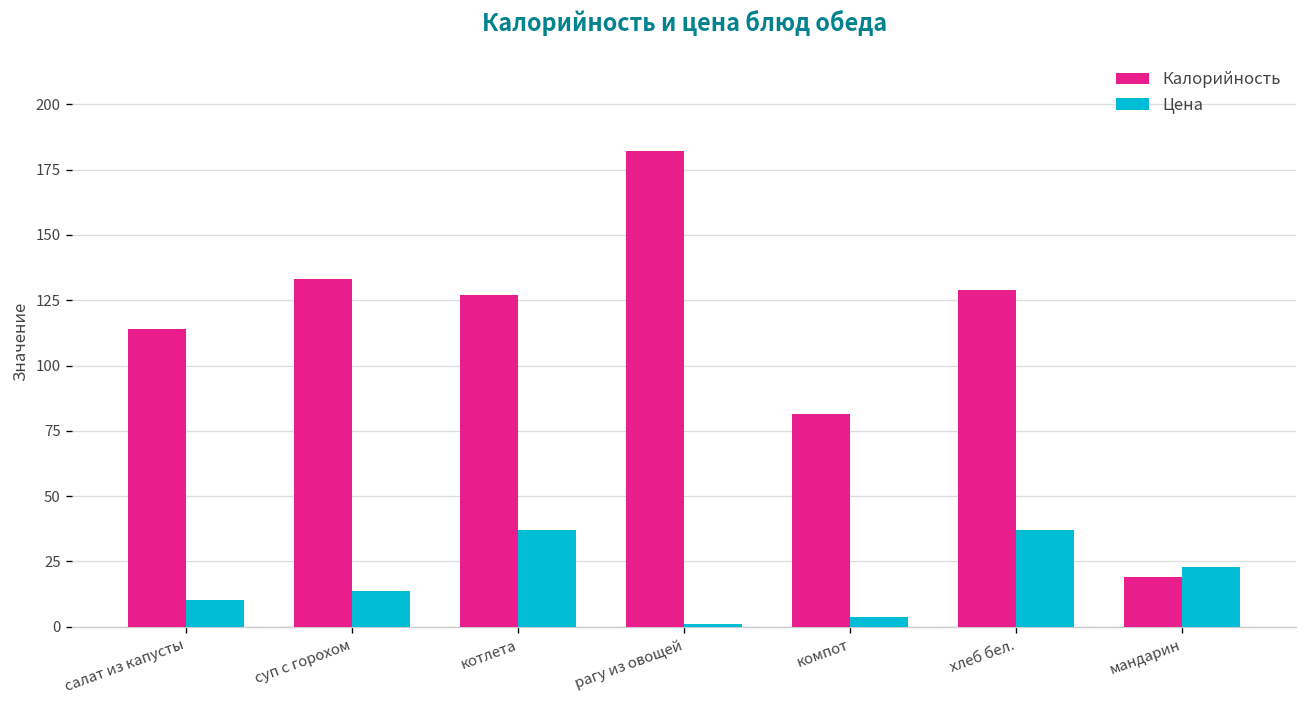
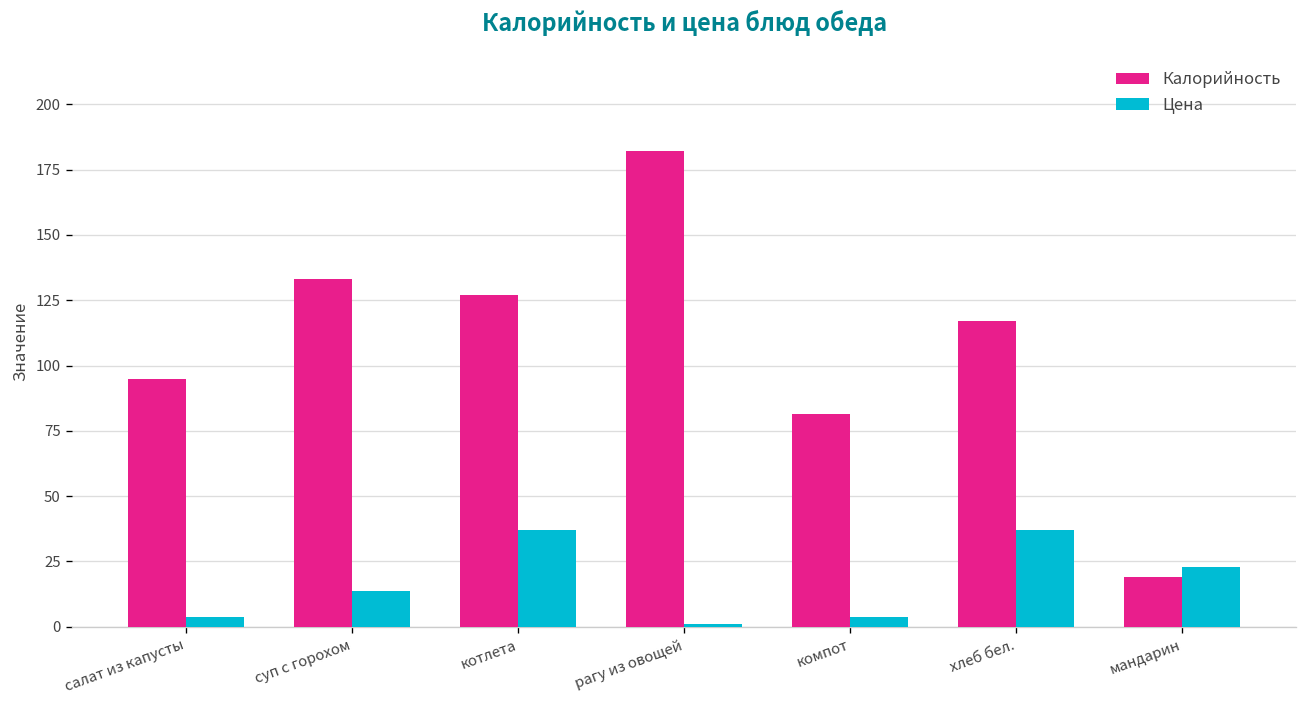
  {
    "Калорийность": {
-     "салат из капусты": 114,
+     "салат из капусты": 95,
      "суп с горохом": 133,
      "котлета": 127,
      "рагу из овощей": 182,
      "компот": 81,
-     "хлеб бел.": 129,
+     "хлеб бел.": 117,
      "мандарин": 19
    },
    "Цена": {
-     "салат из капусты": 10,
+     "салат из капусты": 4,
      "суп с горохом": 14,
      "котлета": 37,
      "рагу из овощей": 1,
      "компот": 4,
      "хлеб бел.": 37,
      "мандарин": 23
    }
  }
